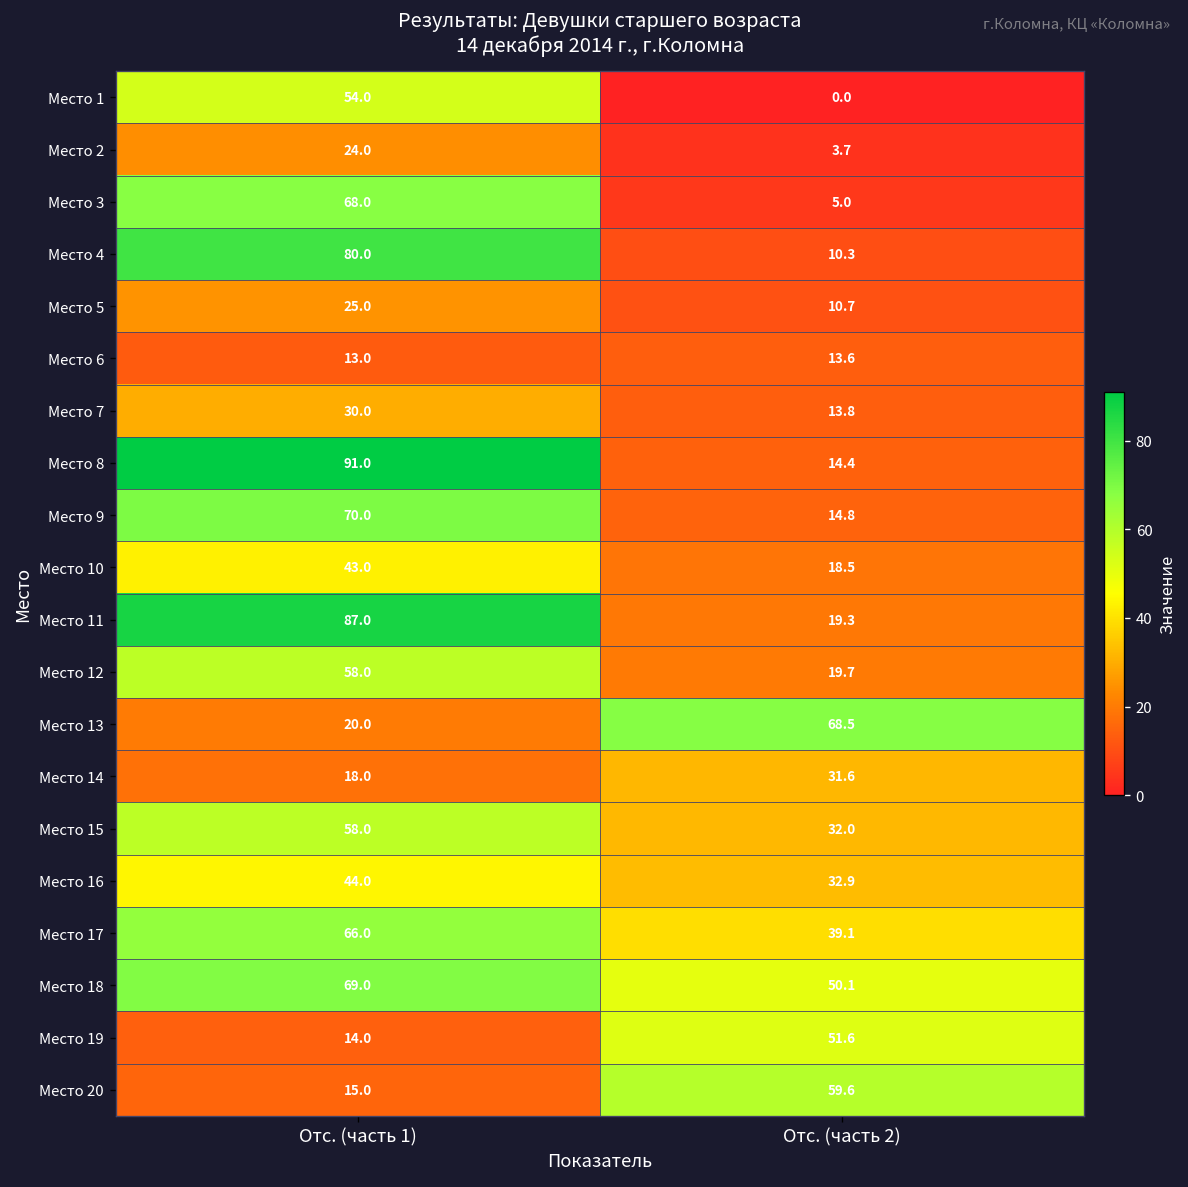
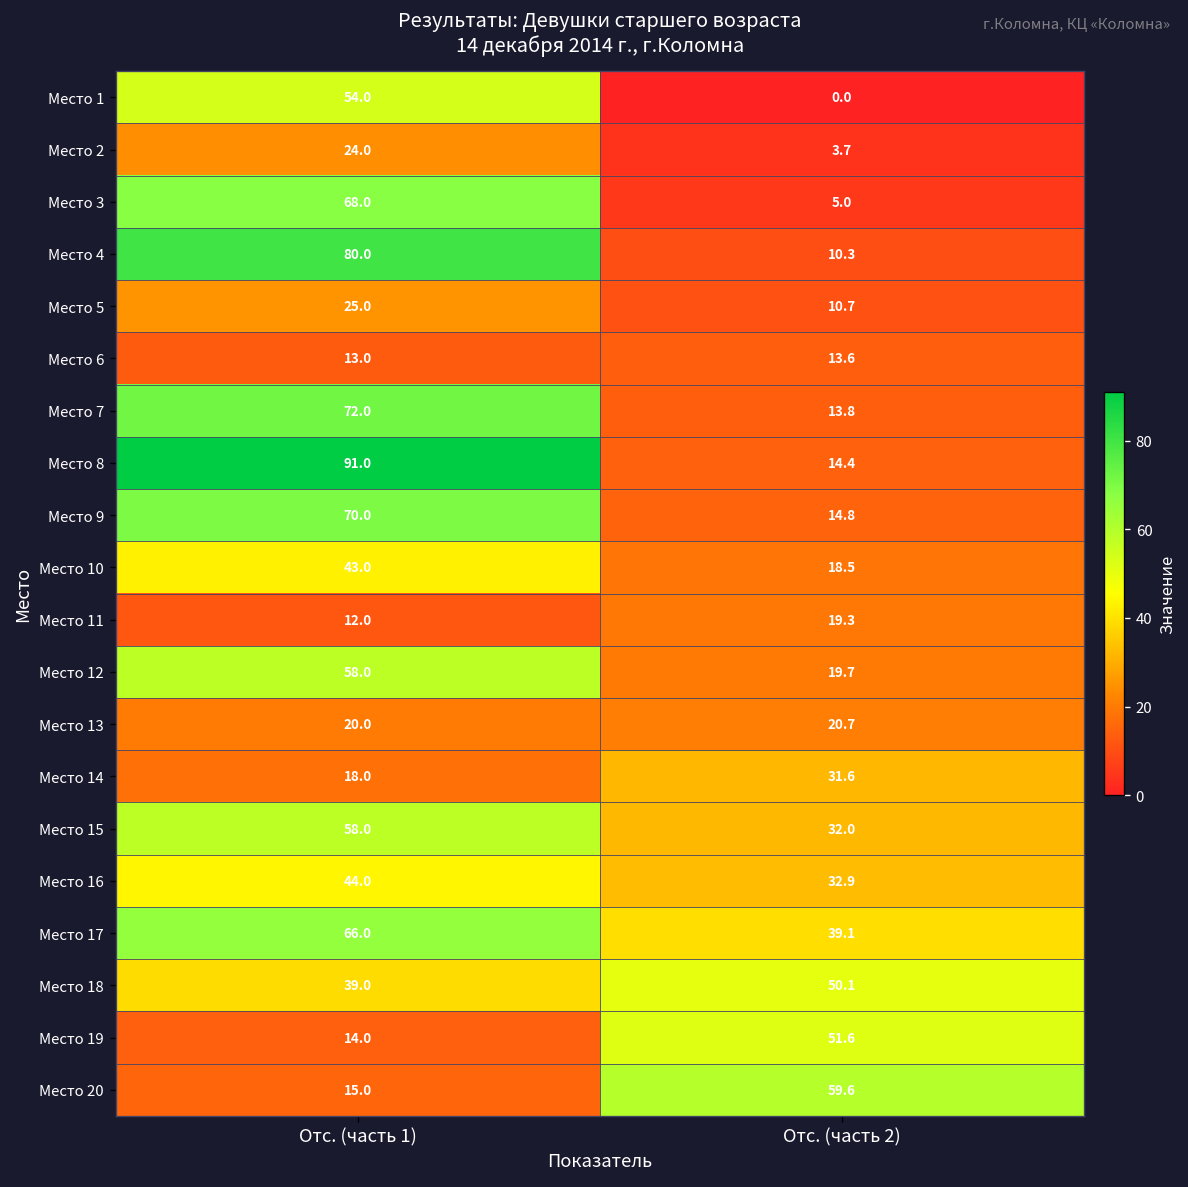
  {
    "Место 1": {
      "Отс. (часть 1)": 54.0,
      "Отс. (часть 2)": 0.0
    },
    "Место 2": {
      "Отс. (часть 1)": 24.0,
      "Отс. (часть 2)": 3.7
    },
    "Место 3": {
      "Отс. (часть 1)": 68.0,
      "Отс. (часть 2)": 5.0
    },
    "Место 4": {
      "Отс. (часть 1)": 80.0,
      "Отс. (часть 2)": 10.3
    },
    "Место 5": {
      "Отс. (часть 1)": 25.0,
      "Отс. (часть 2)": 10.7
    },
    "Место 6": {
      "Отс. (часть 1)": 13.0,
      "Отс. (часть 2)": 13.6
    },
    "Место 7": {
-     "Отс. (часть 1)": 30.0,
+     "Отс. (часть 1)": 72.0,
      "Отс. (часть 2)": 13.8
    },
    "Место 8": {
      "Отс. (часть 1)": 91.0,
      "Отс. (часть 2)": 14.4
    },
    "Место 9": {
      "Отс. (часть 1)": 70.0,
      "Отс. (часть 2)": 14.8
    },
    "Место 10": {
      "Отс. (часть 1)": 43.0,
      "Отс. (часть 2)": 18.5
    },
    "Место 11": {
-     "Отс. (часть 1)": 87.0,
+     "Отс. (часть 1)": 12.0,
      "Отс. (часть 2)": 19.3
    },
    "Место 12": {
      "Отс. (часть 1)": 58.0,
      "Отс. (часть 2)": 19.7
    },
    "Место 13": {
      "Отс. (часть 1)": 20.0,
-     "Отс. (часть 2)": 68.5
+     "Отс. (часть 2)": 20.7
    },
    "Место 14": {
      "Отс. (часть 1)": 18.0,
      "Отс. (часть 2)": 31.6
    },
    "Место 15": {
      "Отс. (часть 1)": 58.0,
      "Отс. (часть 2)": 32.0
    },
    "Место 16": {
      "Отс. (часть 1)": 44.0,
      "Отс. (часть 2)": 32.9
    },
    "Место 17": {
      "Отс. (часть 1)": 66.0,
      "Отс. (часть 2)": 39.1
    },
    "Место 18": {
-     "Отс. (часть 1)": 69.0,
+     "Отс. (часть 1)": 39.0,
      "Отс. (часть 2)": 50.1
    },
    "Место 19": {
      "Отс. (часть 1)": 14.0,
      "Отс. (часть 2)": 51.6
    },
    "Место 20": {
      "Отс. (часть 1)": 15.0,
      "Отс. (часть 2)": 59.6
    }
  }
